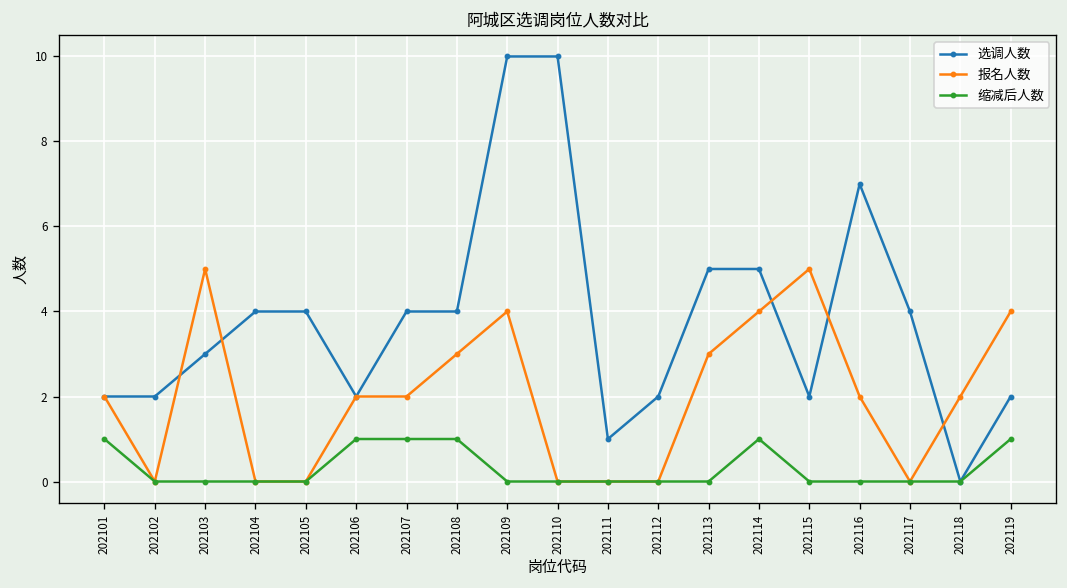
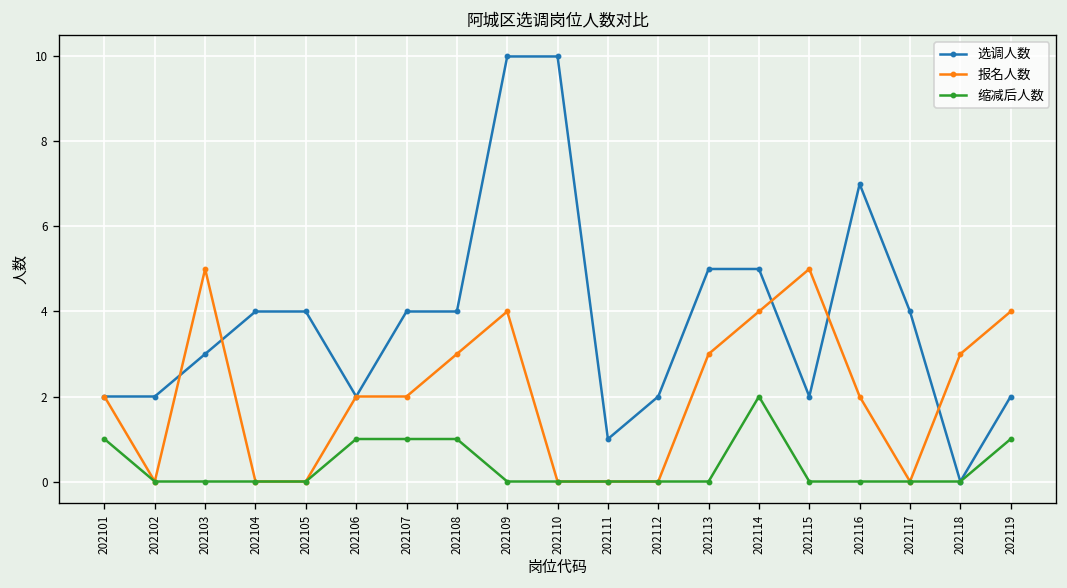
  {
    "选调人数": {
      "202102": 2,
      "202103": 3,
      "202104": 4,
      "202105": 4,
      "202107": 4,
      "202108": 4,
      "202109": 10,
      "202110": 10,
      "202111": 1,
      "202112": 2,
      "202113": 5,
      "202114": 5,
      "202115": 2,
      "202116": 7,
      "202117": 4,
      "202119": 2
    },
    "报名人数": {
      "202103": 5,
      "202107": 2,
      "202108": 3,
      "202109": 4,
      "202113": 3,
      "202114": 4,
      "202115": 5,
      "202116": 2,
-     "202118": 2,
+     "202118": 3,
      "202119": 4
    },
    "缩减后人数": {
      "202101": 1,
      "202103": 0,
      "202106": 1,
      "202107": 1,
      "202108": 1,
      "202109": 0,
      "202113": 0,
-     "202114": 1,
+     "202114": 2,
      "202115": 0,
      "202116": 0,
      "202119": 1
    }
  }
